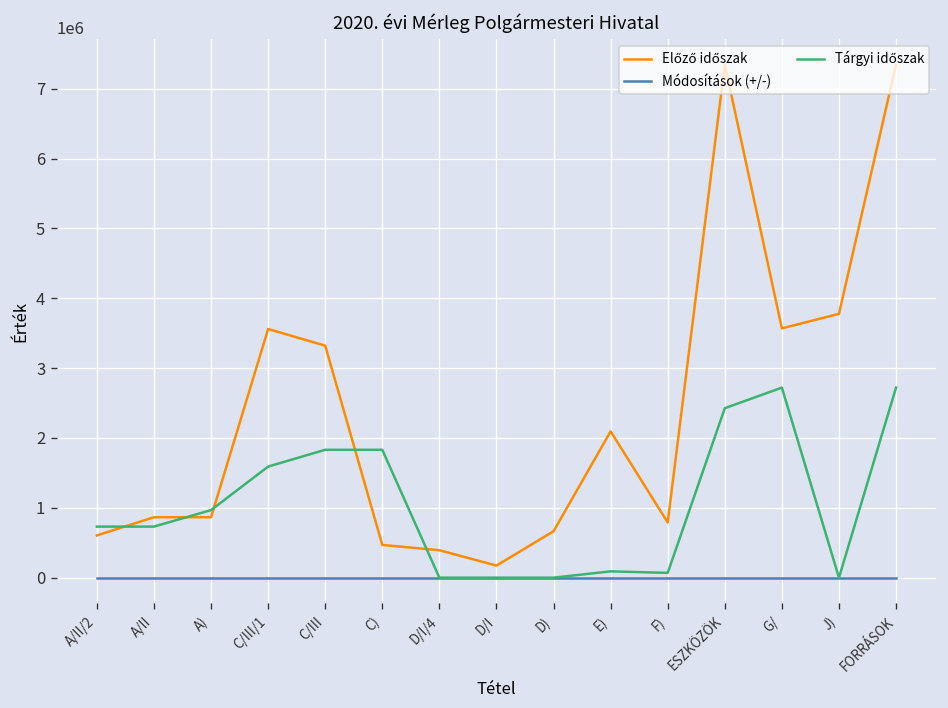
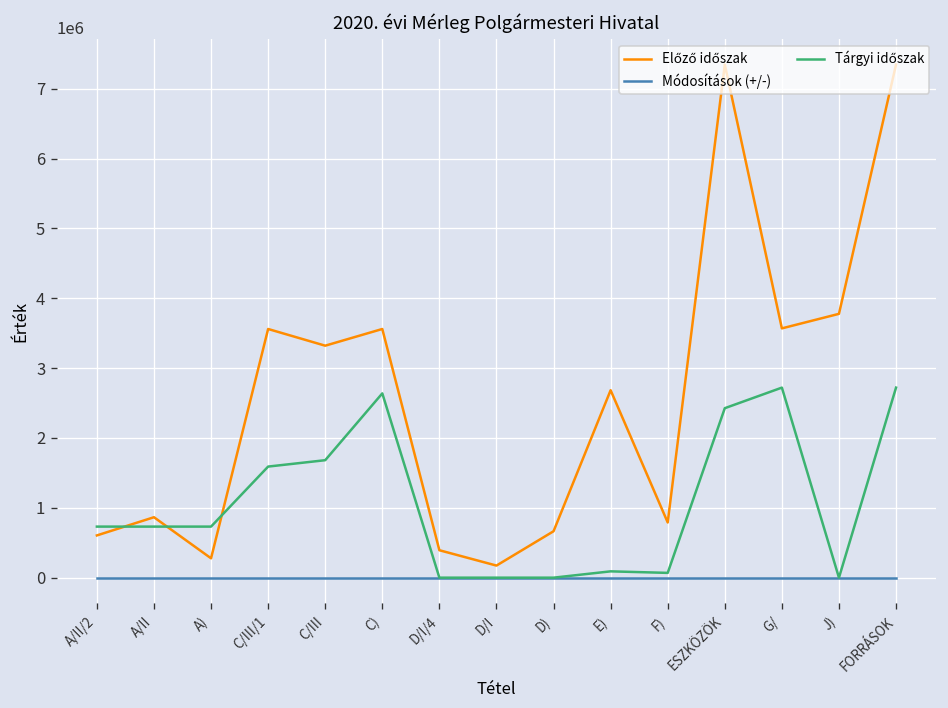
  {
    "Előző időszak": {
      "A/II/2": 600000,
      "A/II": 900000,
-     "A)": 900000,
+     "A)": 300000,
      "C/III/1": 3600000,
      "C/III": 3300000,
-     "C)": 500000,
+     "C)": 3600000,
      "D/I/4": 400000,
      "D/I": 200000,
      "D)": 700000,
-     "E)": 2100000,
+     "E)": 2700000,
      "F)": 800000,
      "G/": 3600000,
      "J)": 3800000
    },
    "Módosítások (+/-)": {
      "A/II/2": 0,
      "A/II": 0,
      "A)": 0,
      "C/III/1": 0,
      "C/III": 0,
      "C)": 0,
      "E)": 0,
      "F)": 0,
      "ESZKÖZÖK": 0,
      "G/": 0,
      "FORRÁSOK": 0
    },
    "Tárgyi időszak": {
      "A/II/2": 700000,
      "A/II": 700000,
-     "A)": 1000000,
+     "A)": 700000,
      "C/III/1": 1600000,
-     "C/III": 1800000,
-     "C)": 1800000,
+     "C/III": 1700000,
+     "C)": 2600000,
      "E)": 100000,
      "F)": 100000,
      "ESZKÖZÖK": 2400000,
      "G/": 2700000,
      "FORRÁSOK": 2700000
    }
  }
